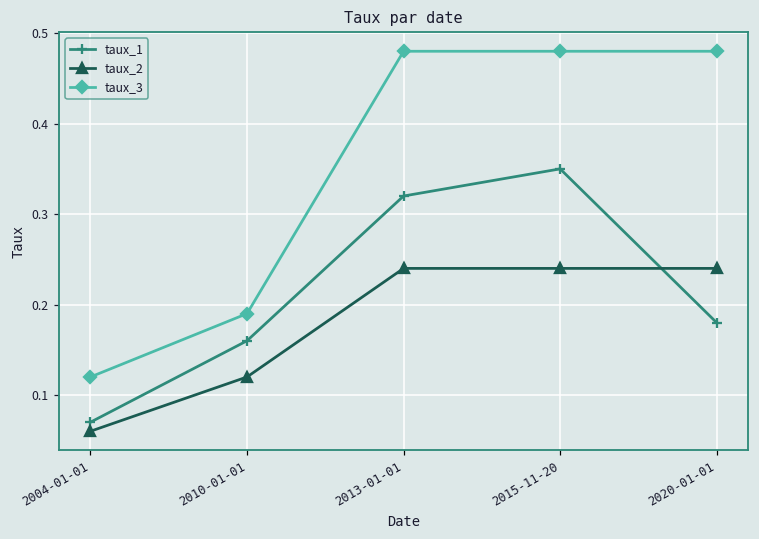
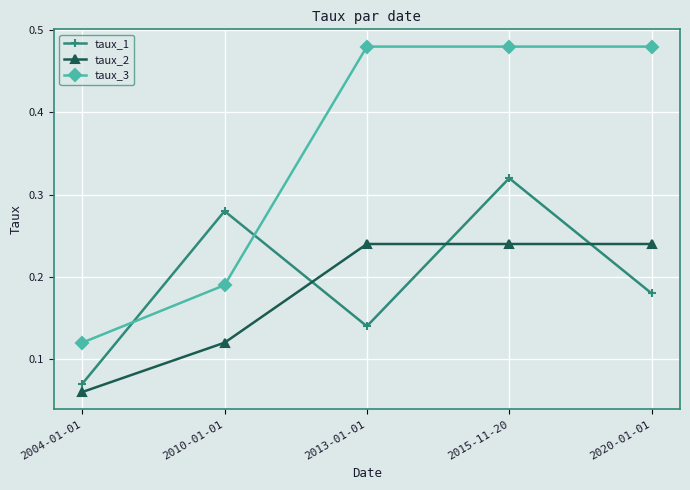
  {
    "taux_1": {
      "2004-01-01": 0.07,
-     "2010-01-01": 0.16,
-     "2013-01-01": 0.32,
-     "2015-11-20": 0.35,
+     "2010-01-01": 0.28,
+     "2013-01-01": 0.14,
+     "2015-11-20": 0.32,
      "2020-01-01": 0.18
    },
    "taux_2": {
      "2004-01-01": 0.06,
      "2010-01-01": 0.12,
      "2013-01-01": 0.24,
      "2015-11-20": 0.24,
      "2020-01-01": 0.24
    },
    "taux_3": {
      "2004-01-01": 0.12,
      "2010-01-01": 0.19,
      "2013-01-01": 0.48,
      "2015-11-20": 0.48,
      "2020-01-01": 0.48
    }
  }
